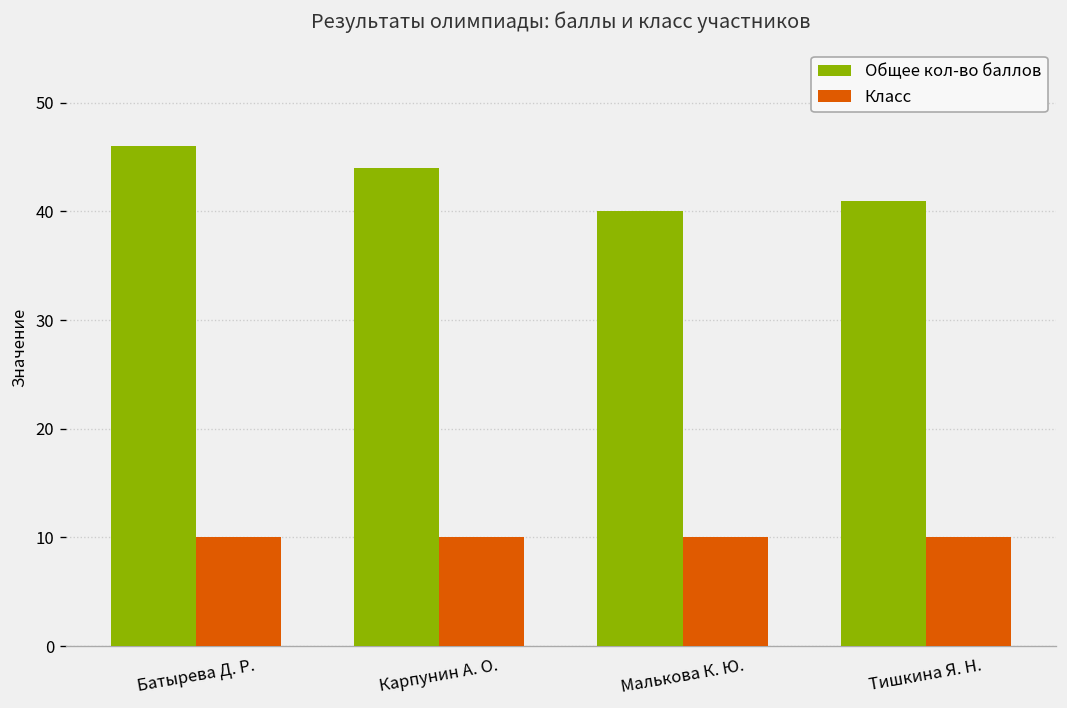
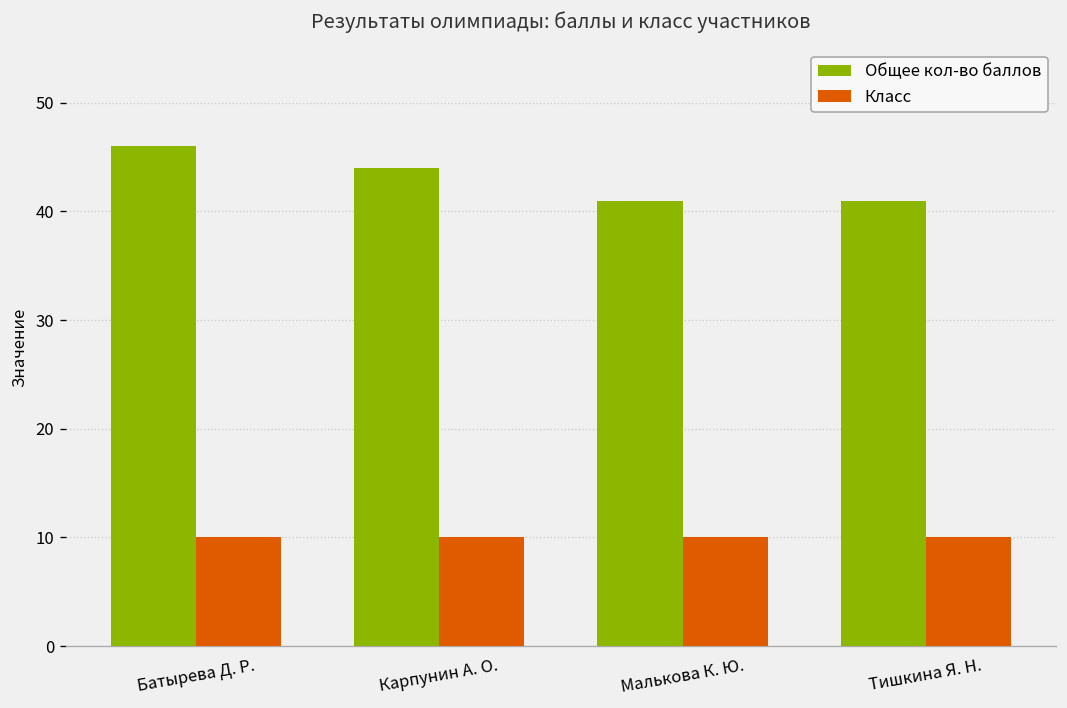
  {
    "Общее кол-во баллов": {
      "Батырева Д. Р.": 46,
      "Карпунин А. О.": 44,
-     "Малькова К. Ю.": 40,
+     "Малькова К. Ю.": 41,
      "Тишкина Я. Н.": 41
    },
    "Класс": {
      "Батырева Д. Р.": 10,
      "Карпунин А. О.": 10,
      "Малькова К. Ю.": 10,
      "Тишкина Я. Н.": 10
    }
  }
